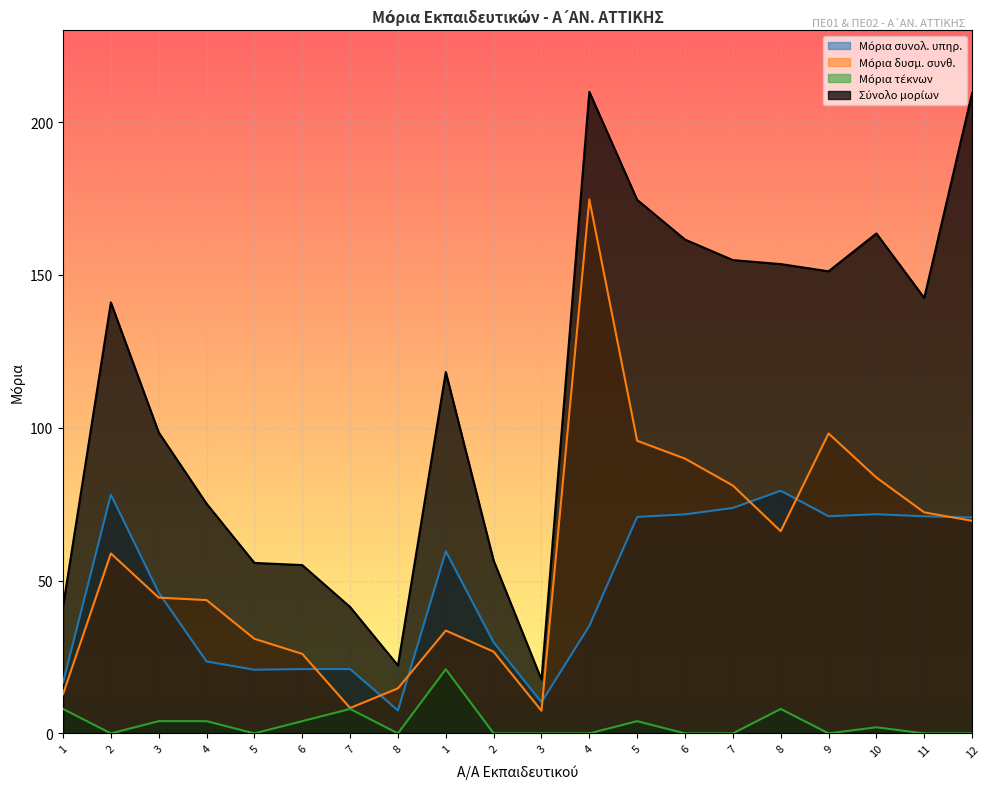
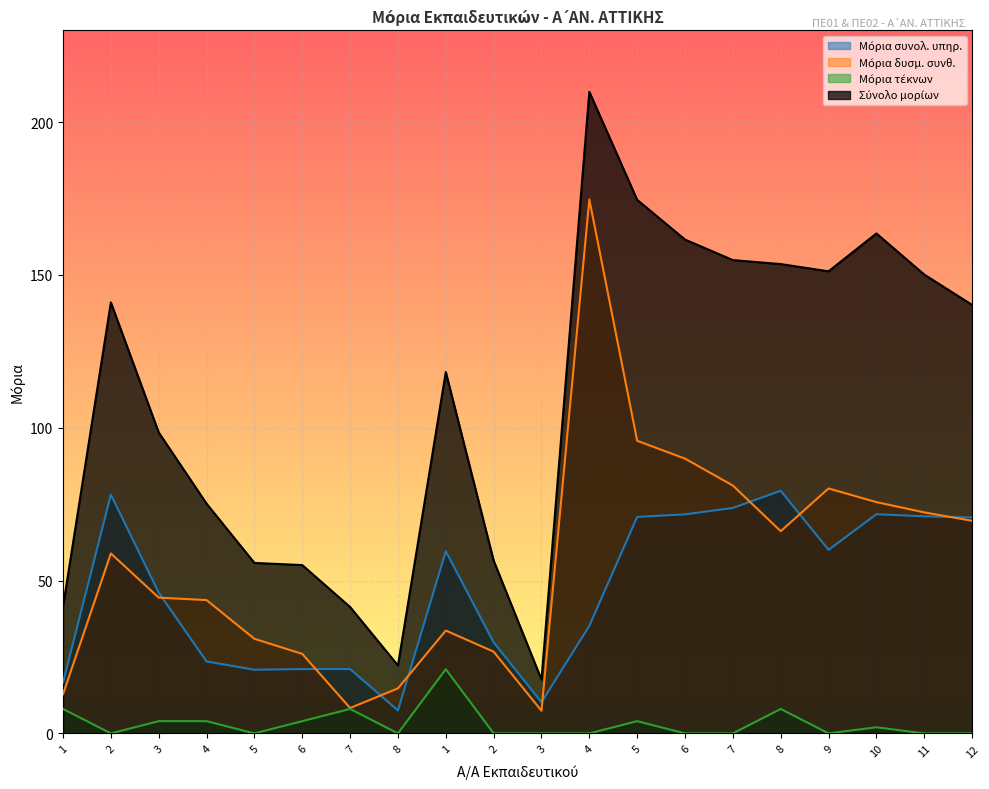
  {
    "Μόρια συνολ. υπηρ.": {
-     "9": 71,
+     "9": 60,
      "10": 72,
      "11": 71,
      "12": 71
    },
    "Μόρια δυσμ. συνθ.": {
-     "9": 98,
-     "10": 84,
+     "9": 80,
+     "10": 76,
      "11": 72,
      "12": 70
    },
    "Σύνολο μορίων": {
      "9": 151,
      "10": 164,
-     "11": 142,
-     "12": 210
+     "11": 150,
+     "12": 140
    }
  }
